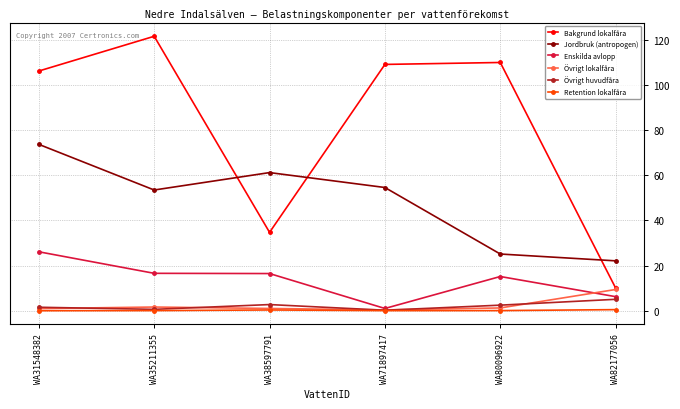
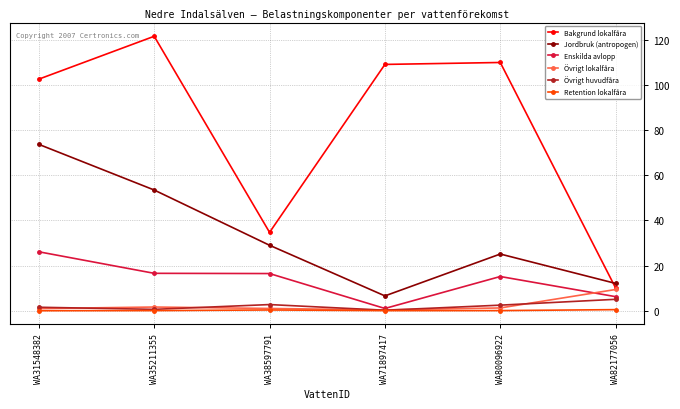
  {
    "Bakgrund lokalfåra": {
-     "WA31548382": 106,
+     "WA31548382": 103,
      "WA38597791": 35,
      "WA71897417": 109,
      "WA80096922": 110
    },
    "Jordbruk (antropogen)": {
      "WA31548382": 74,
      "WA35211355": 53,
-     "WA38597791": 61,
-     "WA71897417": 55,
+     "WA38597791": 29,
+     "WA71897417": 7,
      "WA80096922": 25,
-     "WA82177056": 22
+     "WA82177056": 12
    },
    "Övrigt lokalfåra": {
      "WA80096922": 1
    },
    "Retention lokalfåra": {
      "WA80096922": 0,
      "WA82177056": 0
    }
  }
